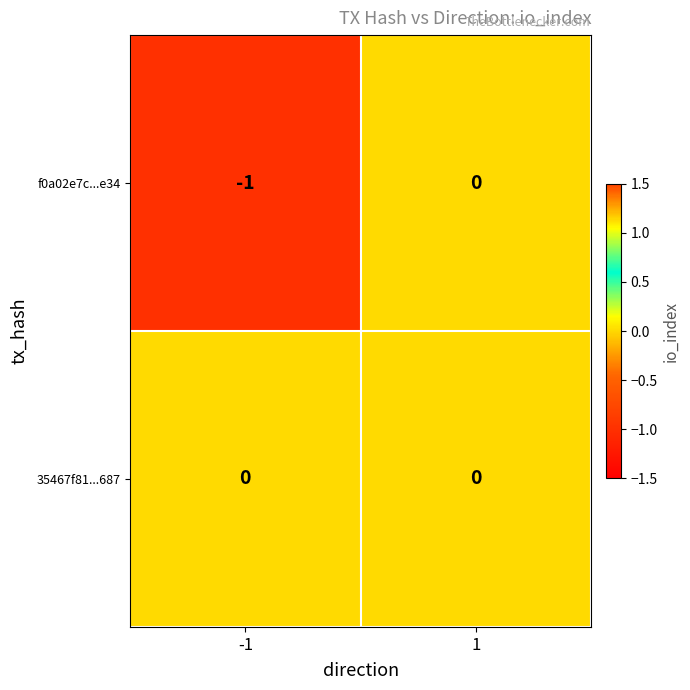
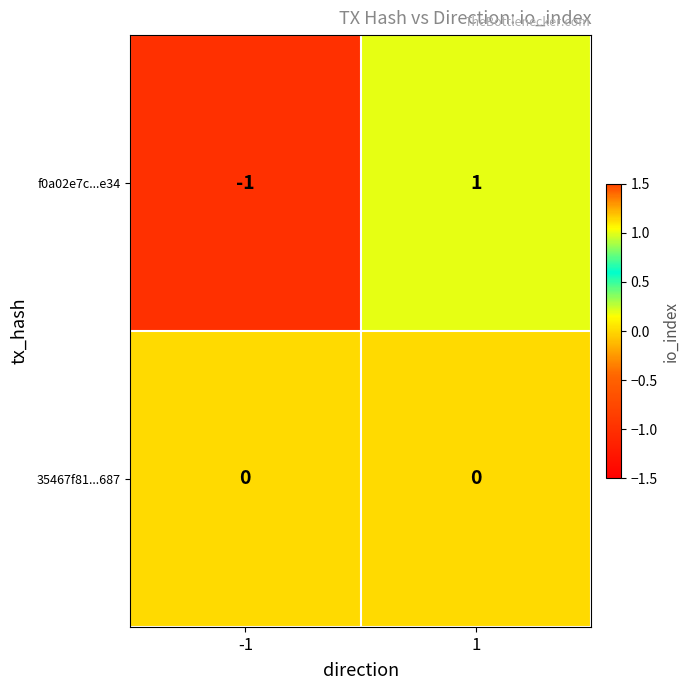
  {
    "f0a02e7c...e34": {
      "-1": -1,
-     "1": 0
+     "1": 1
    },
    "35467f81...687": {
      "-1": 0,
      "1": 0
    }
  }
